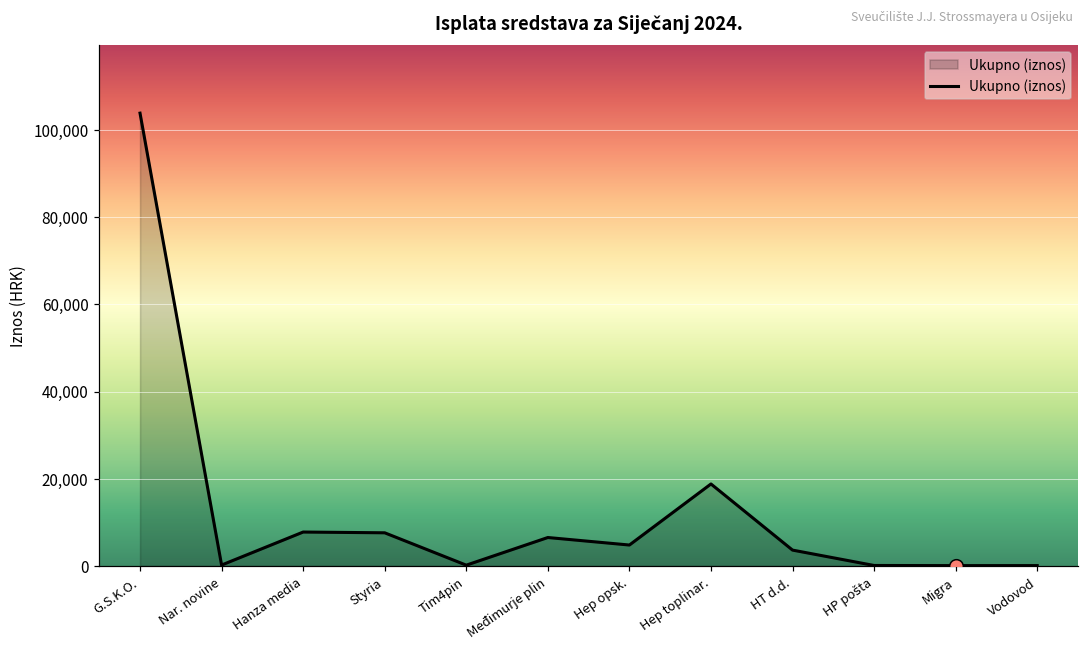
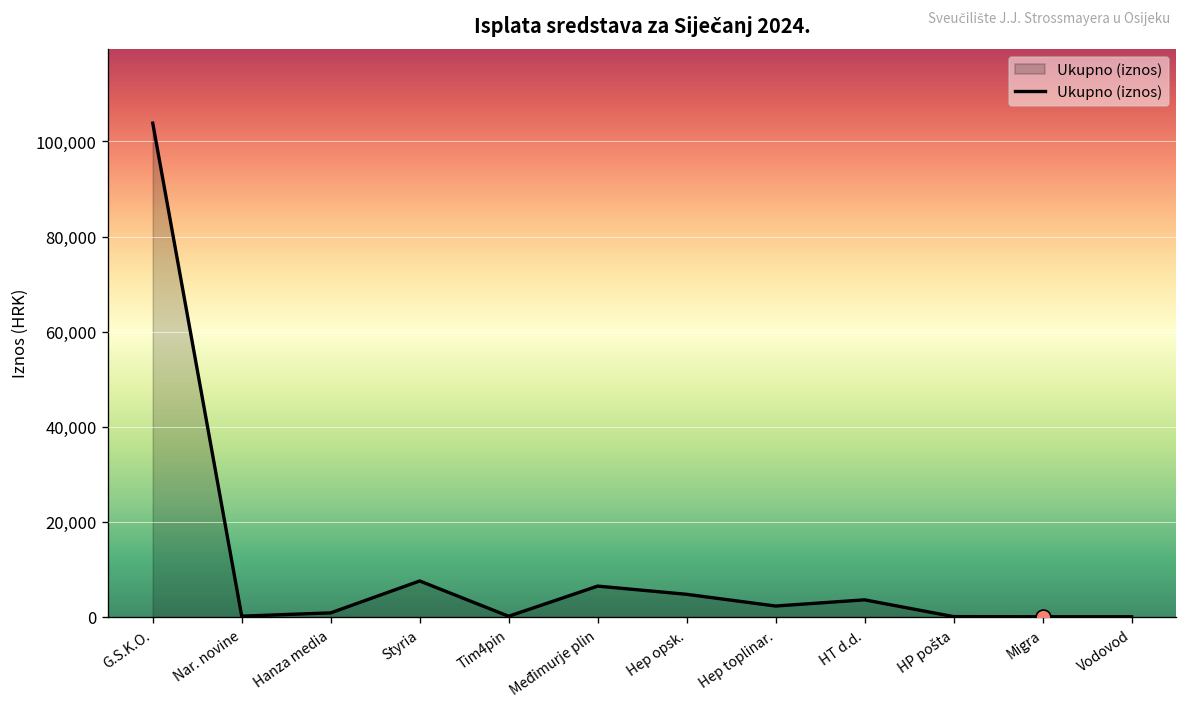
  {
    "Ukupno (iznos)": {
      "G.S.K.O.": "104,000",
      "Nar. novine": "0",
-     "Hanza media": "8,000",
+     "Hanza media": "1,000",
      "Styria": "8,000",
      "Tim4pin": "0",
      "Međimurje plin": "7,000",
      "Hep opsk.": "5,000",
-     "Hep toplinar.": "19,000",
+     "Hep toplinar.": "2,000",
      "HT d.d.": "4,000",
      "HP pošta": "0",
      "Vodovod": "0"
    }
  }
